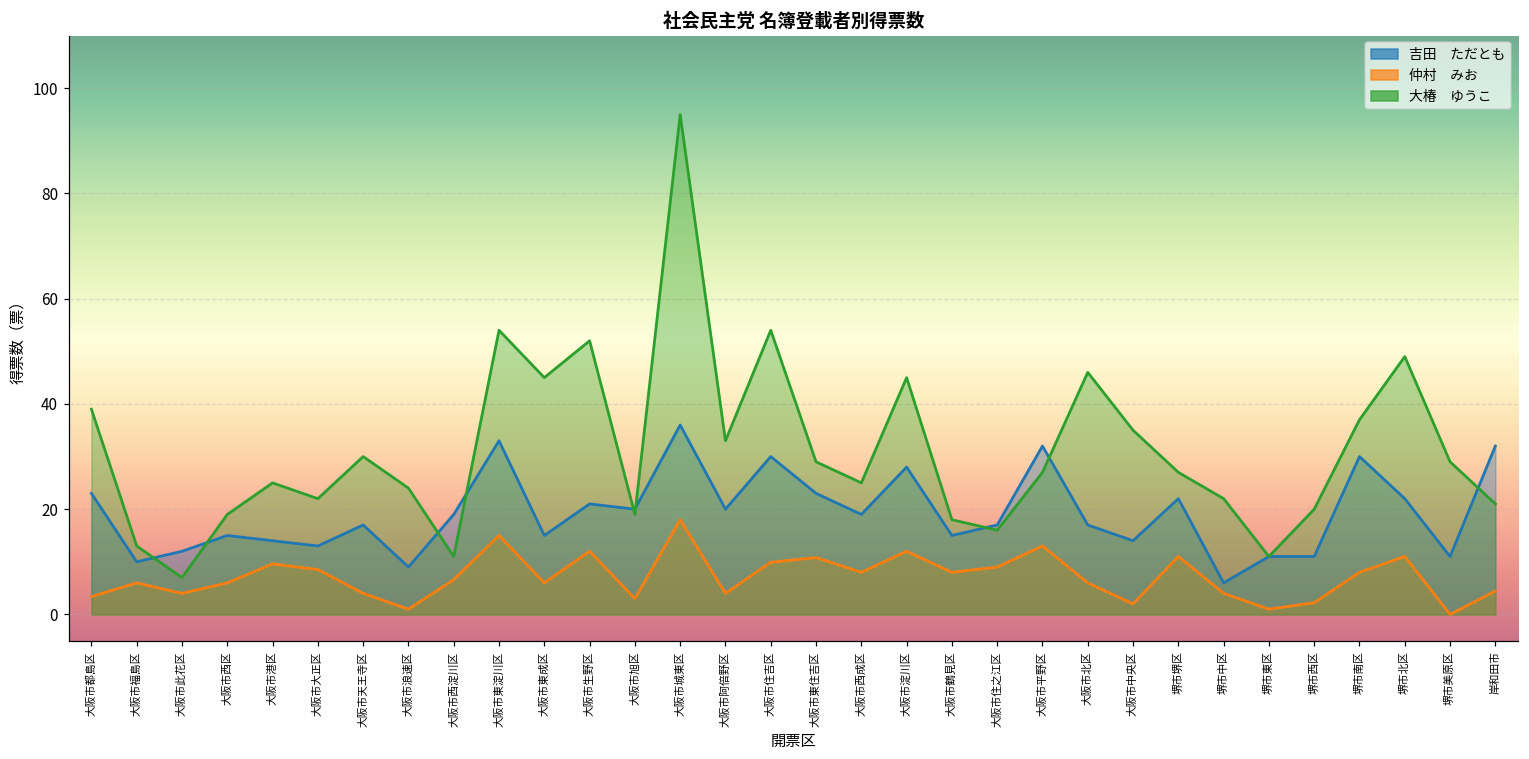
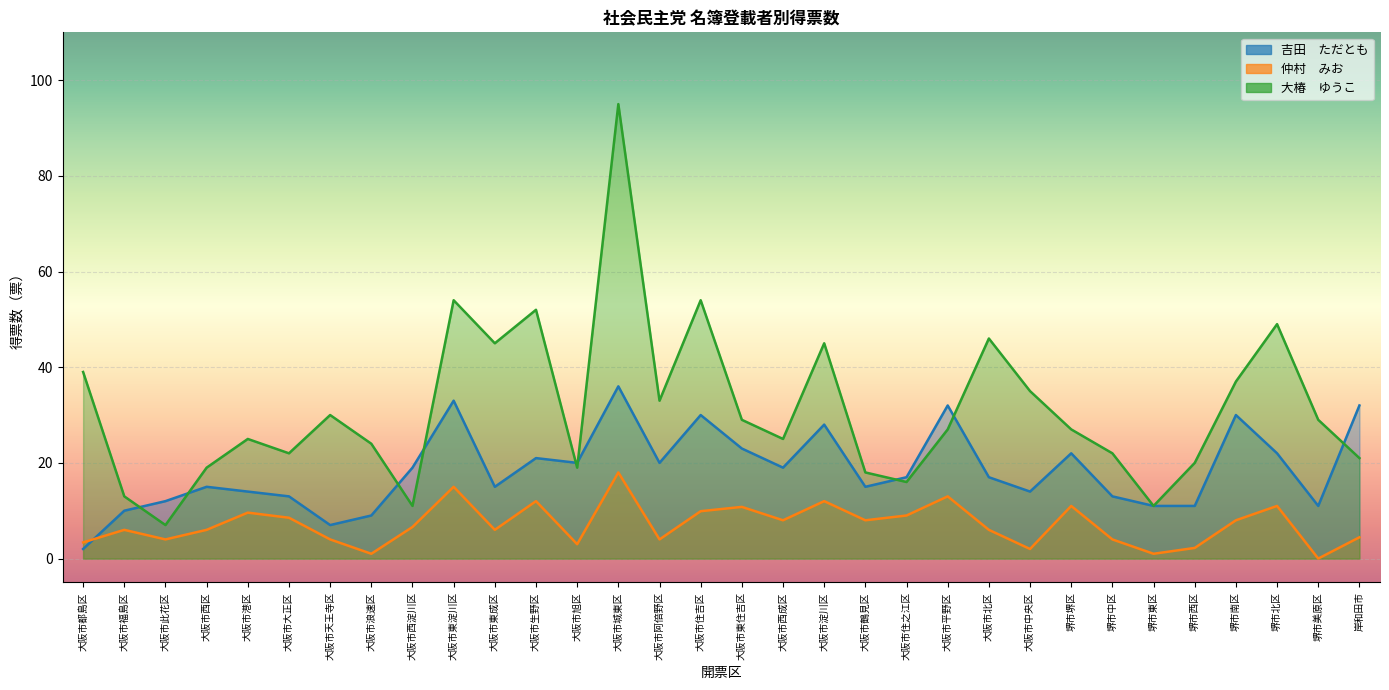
  {
    "吉田 ただとも": {
-     "大阪市都島区": 23,
+     "大阪市都島区": 2,
      "大阪市福島区": 10,
      "大阪市此花区": 12,
      "大阪市西区": 15,
      "大阪市港区": 14,
      "大阪市大正区": 13,
-     "大阪市天王寺区": 17,
+     "大阪市天王寺区": 7,
      "大阪市浪速区": 9,
      "大阪市西淀川区": 19,
      "大阪市東淀川区": 33,
      "大阪市東成区": 15,
      "大阪市生野区": 21,
      "大阪市旭区": 20,
      "大阪市城東区": 36,
      "大阪市阿倍野区": 20,
      "大阪市住吉区": 30,
      "大阪市東住吉区": 23,
      "大阪市西成区": 19,
      "大阪市淀川区": 28,
      "大阪市鶴見区": 15,
      "大阪市住之江区": 17,
      "大阪市平野区": 32,
      "大阪市北区": 17,
      "大阪市中央区": 14,
      "堺市堺区": 22,
-     "堺市中区": 6,
+     "堺市中区": 13,
      "堺市西区": 11,
      "堺市南区": 30,
      "堺市北区": 22,
      "堺市美原区": 11,
      "岸和田市": 32
    },
    "仲村 みお": {
      "大阪市都島区": 3,
      "大阪市福島区": 6,
      "大阪市此花区": 4,
      "大阪市西区": 6,
      "大阪市港区": 10,
      "大阪市大正区": 9,
      "大阪市天王寺区": 4,
      "大阪市浪速区": 1,
      "大阪市西淀川区": 7,
      "大阪市東淀川区": 15,
      "大阪市東成区": 6,
      "大阪市生野区": 12,
      "大阪市旭区": 3,
      "大阪市城東区": 18,
      "大阪市阿倍野区": 4,
      "大阪市住吉区": 10,
      "大阪市東住吉区": 11,
      "大阪市西成区": 8,
      "大阪市淀川区": 12,
      "大阪市鶴見区": 8,
      "大阪市住之江区": 9,
      "大阪市平野区": 13,
      "大阪市北区": 6,
      "大阪市中央区": 2,
      "堺市堺区": 11,
      "堺市中区": 4,
      "堺市東区": 1,
      "堺市西区": 2,
      "堺市南区": 8,
      "堺市北区": 11,
      "堺市美原区": 0,
      "岸和田市": 4
    },
    "大椿 ゆうこ": {
      "大阪市都島区": 39,
      "大阪市福島区": 13,
      "大阪市此花区": 7,
      "大阪市西区": 19,
      "大阪市港区": 25,
      "大阪市大正区": 22,
      "大阪市天王寺区": 30,
      "大阪市浪速区": 24,
      "大阪市西淀川区": 11,
      "大阪市東淀川区": 54,
      "大阪市東成区": 45,
      "大阪市生野区": 52,
      "大阪市旭区": 19,
      "大阪市城東区": 95,
      "大阪市阿倍野区": 33,
      "大阪市住吉区": 54,
      "大阪市東住吉区": 29,
      "大阪市西成区": 25,
      "大阪市淀川区": 45,
      "大阪市鶴見区": 18,
      "大阪市住之江区": 16,
      "大阪市平野区": 27,
      "大阪市北区": 46,
      "大阪市中央区": 35,
      "堺市堺区": 27,
      "堺市中区": 22,
      "堺市西区": 20,
      "堺市南区": 37,
      "堺市北区": 49,
      "堺市美原区": 29,
      "岸和田市": 21
    }
  }
